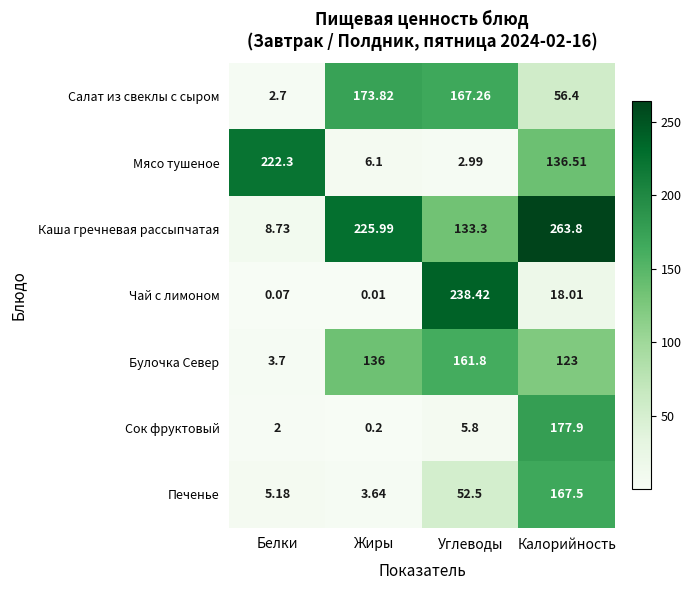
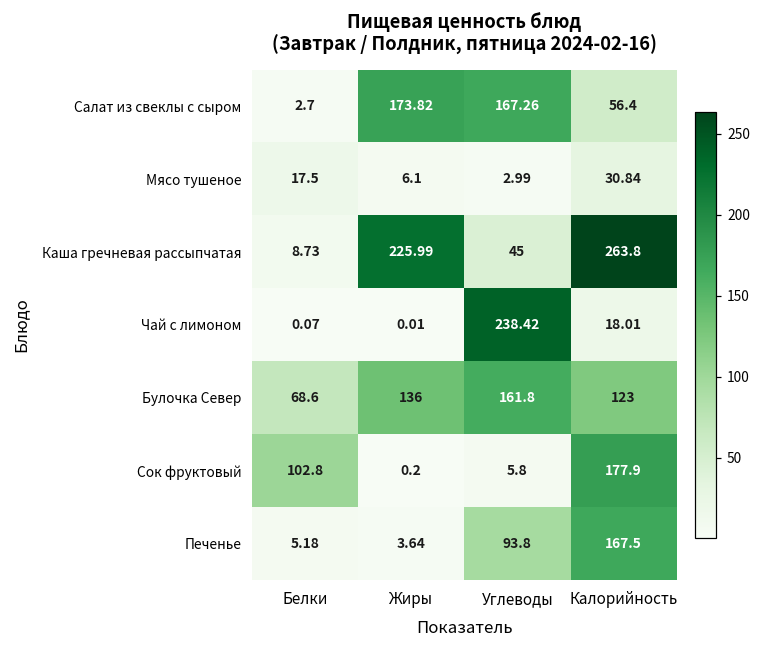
  {
    "Салат из свеклы с сыром": {
      "Белки": 2.7,
      "Жиры": 173.82,
      "Углеводы": 167.26,
      "Калорийность": 56.4
    },
    "Мясо тушеное": {
-     "Белки": 222.3,
+     "Белки": 17.5,
      "Жиры": 6.1,
      "Углеводы": 2.99,
-     "Калорийность": 136.51
+     "Калорийность": 30.84
    },
    "Каша гречневая рассыпчатая": {
      "Белки": 8.73,
      "Жиры": 225.99,
-     "Углеводы": 133.3,
+     "Углеводы": 45,
      "Калорийность": 263.8
    },
    "Чай с лимоном": {
      "Белки": 0.07,
      "Жиры": 0.01,
      "Углеводы": 238.42,
      "Калорийность": 18.01
    },
    "Булочка Север": {
-     "Белки": 3.7,
+     "Белки": 68.6,
      "Жиры": 136,
      "Углеводы": 161.8,
      "Калорийность": 123
    },
    "Сок фруктовый": {
-     "Белки": 2,
+     "Белки": 102.8,
      "Жиры": 0.2,
      "Углеводы": 5.8,
      "Калорийность": 177.9
    },
    "Печенье": {
      "Белки": 5.18,
      "Жиры": 3.64,
-     "Углеводы": 52.5,
+     "Углеводы": 93.8,
      "Калорийность": 167.5
    }
  }
